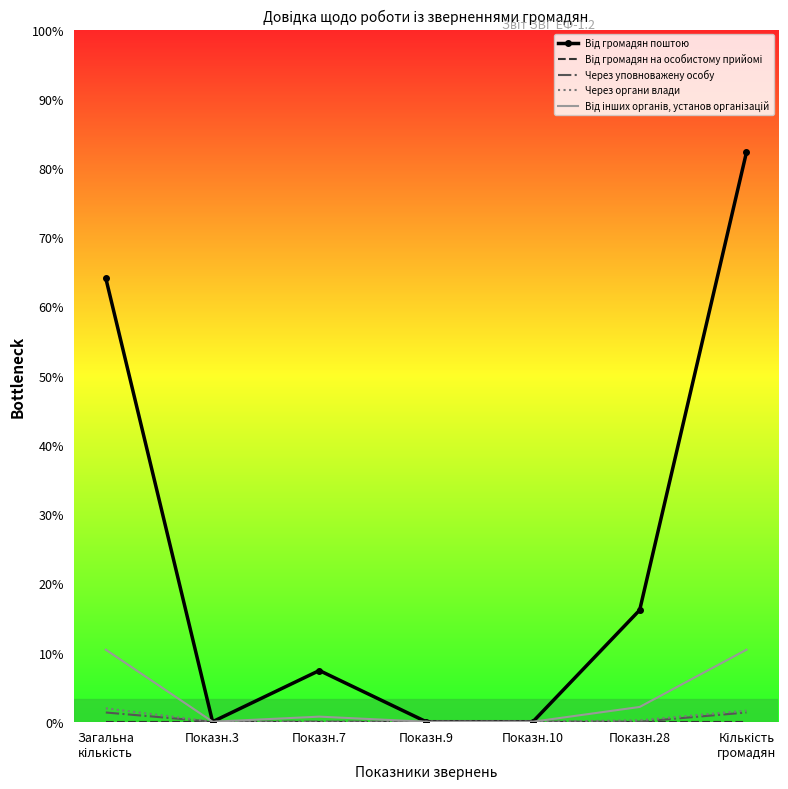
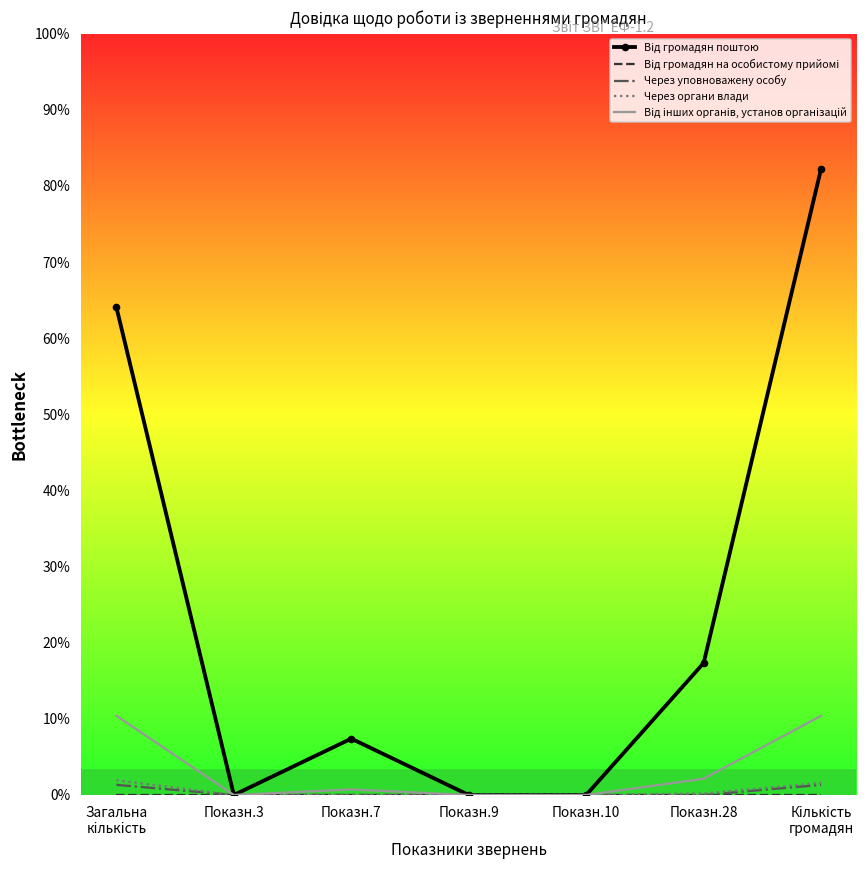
  {
    "Від громадян поштою": {
      "Загальна кількість": "64%",
      "Показн.7": "7%",
-     "Показн.28": "16%",
+     "Показн.28": "17%",
      "Кількість громадян": "82%"
    }
  }
